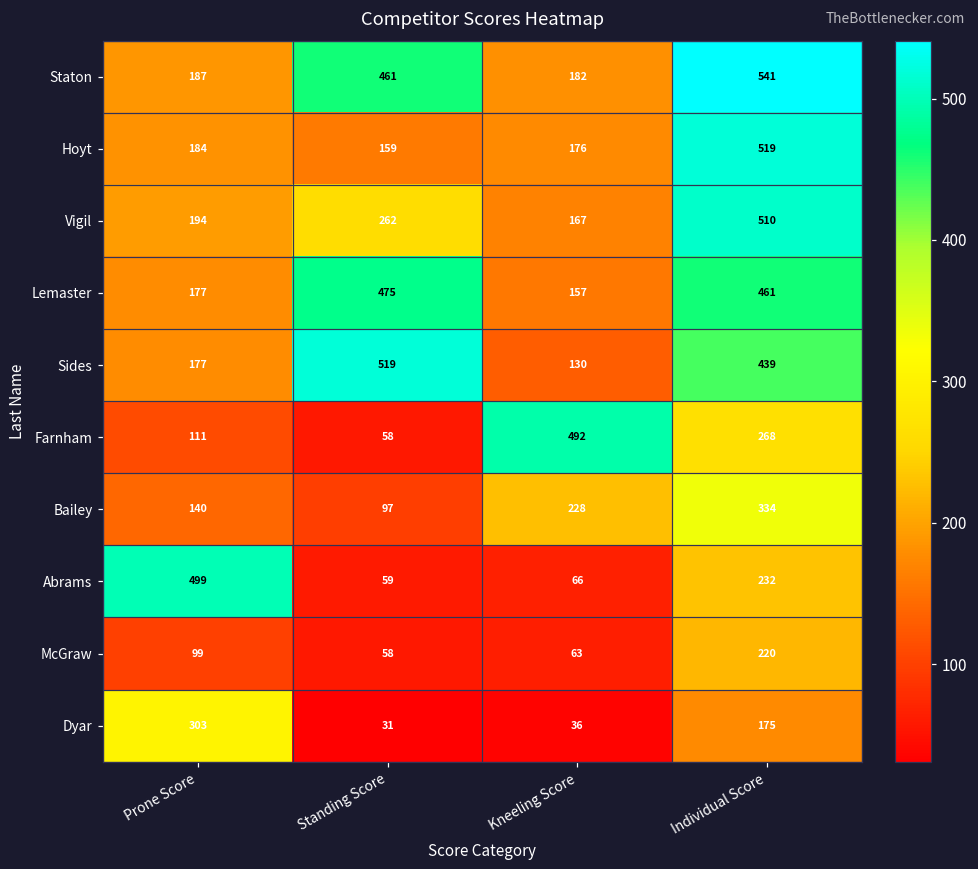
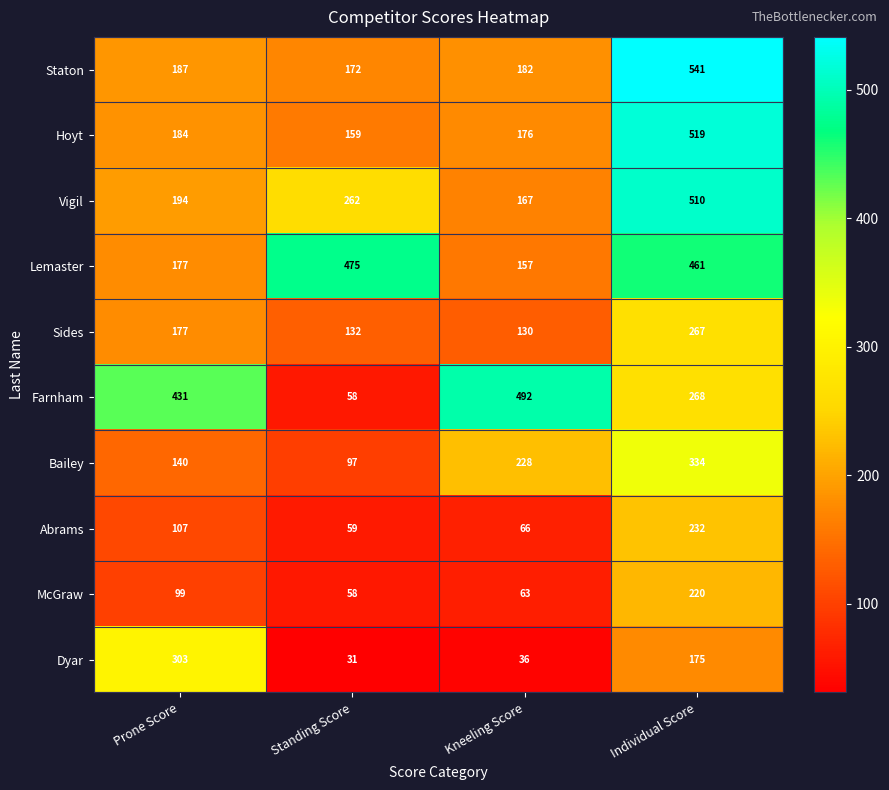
  {
    "Staton": {
      "Prone Score": 187,
-     "Standing Score": 461,
+     "Standing Score": 172,
      "Kneeling Score": 182,
      "Individual Score": 541
    },
    "Hoyt": {
      "Prone Score": 184,
      "Standing Score": 159,
      "Kneeling Score": 176,
      "Individual Score": 519
    },
    "Vigil": {
      "Prone Score": 194,
      "Standing Score": 262,
      "Kneeling Score": 167,
      "Individual Score": 510
    },
    "Lemaster": {
      "Prone Score": 177,
      "Standing Score": 475,
      "Kneeling Score": 157,
      "Individual Score": 461
    },
    "Sides": {
      "Prone Score": 177,
-     "Standing Score": 519,
+     "Standing Score": 132,
      "Kneeling Score": 130,
-     "Individual Score": 439
+     "Individual Score": 267
    },
    "Farnham": {
-     "Prone Score": 111,
+     "Prone Score": 431,
      "Standing Score": 58,
      "Kneeling Score": 492,
      "Individual Score": 268
    },
    "Bailey": {
      "Prone Score": 140,
      "Standing Score": 97,
      "Kneeling Score": 228,
      "Individual Score": 334
    },
    "Abrams": {
-     "Prone Score": 499,
+     "Prone Score": 107,
      "Standing Score": 59,
      "Kneeling Score": 66,
      "Individual Score": 232
    },
    "McGraw": {
      "Prone Score": 99,
      "Standing Score": 58,
      "Kneeling Score": 63,
      "Individual Score": 220
    },
    "Dyar": {
      "Prone Score": 303,
      "Standing Score": 31,
      "Kneeling Score": 36,
      "Individual Score": 175
    }
  }
